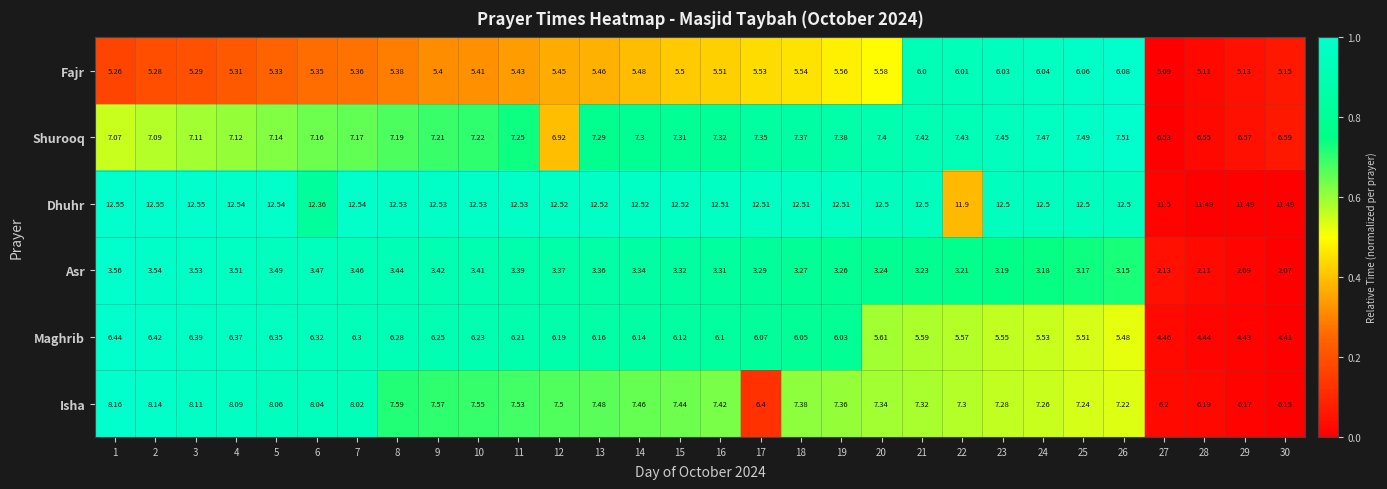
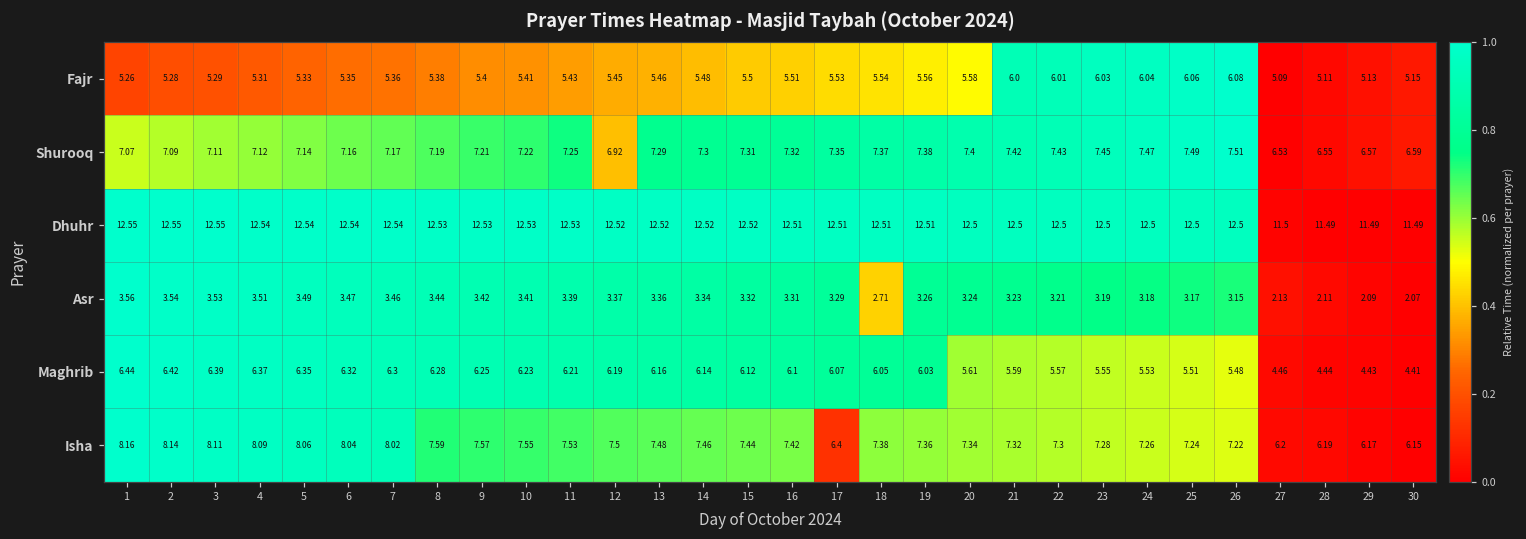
  {
    "Fajr": {
      "1": 5.26,
      "2": 5.28,
      "3": 5.29,
      "4": 5.31,
      "5": 5.33,
      "6": 5.35,
      "7": 5.36,
      "8": 5.38,
      "9": 5.4,
      "10": 5.41,
      "11": 5.43,
      "12": 5.45,
      "13": 5.46,
      "14": 5.48,
      "15": 5.5,
      "16": 5.51,
      "17": 5.53,
      "18": 5.54,
      "19": 5.56,
      "20": 5.58,
      "21": 6.0,
      "22": 6.01,
      "23": 6.03,
      "24": 6.04,
      "25": 6.06,
      "26": 6.08,
      "27": 5.09,
      "28": 5.11,
      "29": 5.13,
      "30": 5.15
    },
    "Shurooq": {
      "1": 7.07,
      "2": 7.09,
      "3": 7.11,
      "4": 7.12,
      "5": 7.14,
      "6": 7.16,
      "7": 7.17,
      "8": 7.19,
      "9": 7.21,
      "10": 7.22,
      "11": 7.25,
      "12": 6.92,
      "13": 7.29,
      "14": 7.3,
      "15": 7.31,
      "16": 7.32,
      "17": 7.35,
      "18": 7.37,
      "19": 7.38,
      "20": 7.4,
      "21": 7.42,
      "22": 7.43,
      "23": 7.45,
      "24": 7.47,
      "25": 7.49,
      "26": 7.51,
      "27": 6.53,
      "28": 6.55,
      "29": 6.57,
      "30": 6.59
    },
    "Dhuhr": {
      "1": 12.55,
      "2": 12.55,
      "3": 12.55,
      "4": 12.54,
      "5": 12.54,
-     "6": 12.36,
+     "6": 12.54,
      "7": 12.54,
      "8": 12.53,
      "9": 12.53,
      "10": 12.53,
      "11": 12.53,
      "12": 12.52,
      "13": 12.52,
      "14": 12.52,
      "15": 12.52,
      "16": 12.51,
      "17": 12.51,
      "18": 12.51,
      "19": 12.51,
      "20": 12.5,
      "21": 12.5,
-     "22": 11.9,
+     "22": 12.5,
      "23": 12.5,
      "24": 12.5,
      "25": 12.5,
      "26": 12.5,
      "27": 11.5,
      "28": 11.49,
      "29": 11.49,
      "30": 11.49
    },
    "Asr": {
      "1": 3.56,
      "2": 3.54,
      "3": 3.53,
      "4": 3.51,
      "5": 3.49,
      "6": 3.47,
      "7": 3.46,
      "8": 3.44,
      "9": 3.42,
      "10": 3.41,
      "11": 3.39,
      "12": 3.37,
      "13": 3.36,
      "14": 3.34,
      "15": 3.32,
      "16": 3.31,
      "17": 3.29,
-     "18": 3.27,
+     "18": 2.71,
      "19": 3.26,
      "20": 3.24,
      "21": 3.23,
      "22": 3.21,
      "23": 3.19,
      "24": 3.18,
      "25": 3.17,
      "26": 3.15,
      "27": 2.13,
      "28": 2.11,
      "29": 2.09,
      "30": 2.07
    },
    "Maghrib": {
      "1": 6.44,
      "2": 6.42,
      "3": 6.39,
      "4": 6.37,
      "5": 6.35,
      "6": 6.32,
      "7": 6.3,
      "8": 6.28,
      "9": 6.25,
      "10": 6.23,
      "11": 6.21,
      "12": 6.19,
      "13": 6.16,
      "14": 6.14,
      "15": 6.12,
      "16": 6.1,
      "17": 6.07,
      "18": 6.05,
      "19": 6.03,
      "20": 5.61,
      "21": 5.59,
      "22": 5.57,
      "23": 5.55,
      "24": 5.53,
      "25": 5.51,
      "26": 5.48,
      "27": 4.46,
      "28": 4.44,
      "29": 4.43,
      "30": 4.41
    },
    "Isha": {
      "1": 8.16,
      "2": 8.14,
      "3": 8.11,
      "4": 8.09,
      "5": 8.06,
      "6": 8.04,
      "7": 8.02,
      "8": 7.59,
      "9": 7.57,
      "10": 7.55,
      "11": 7.53,
      "12": 7.5,
      "13": 7.48,
      "14": 7.46,
      "15": 7.44,
      "16": 7.42,
      "17": 6.4,
      "18": 7.38,
      "19": 7.36,
      "20": 7.34,
      "21": 7.32,
      "22": 7.3,
      "23": 7.28,
      "24": 7.26,
      "25": 7.24,
      "26": 7.22,
      "27": 6.2,
      "28": 6.19,
      "29": 6.17,
      "30": 6.15
    }
  }
